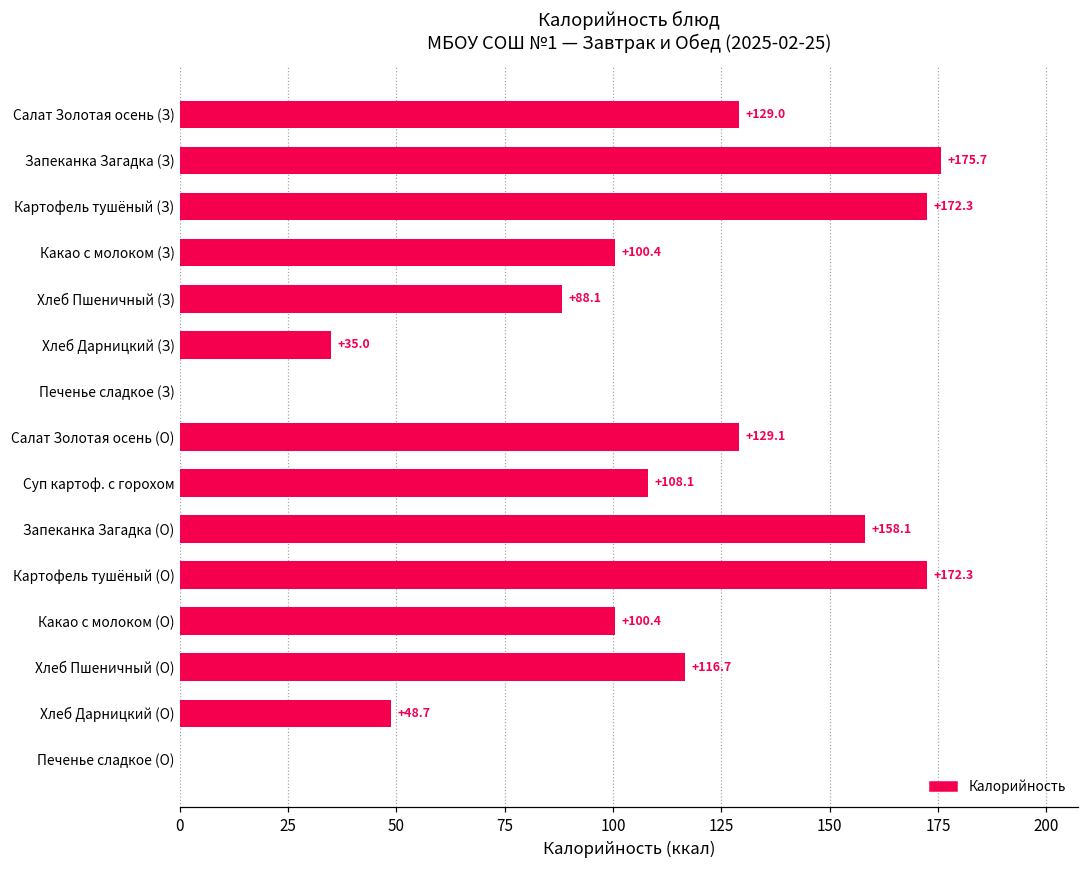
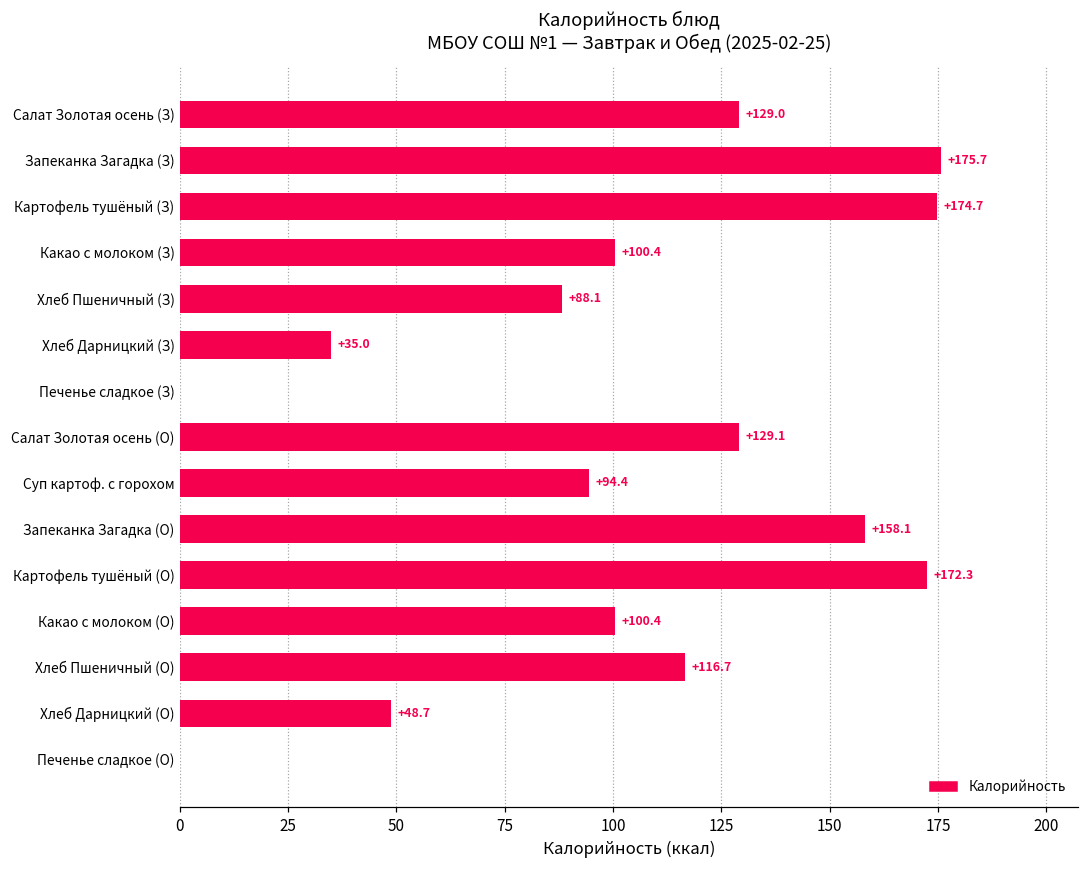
  {
    "Салат Золотая осень (З)": "+129.0",
    "Запеканка Загадка (З)": "+175.7",
-   "Картофель тушёный (З)": "+172.3",
+   "Картофель тушёный (З)": "+174.7",
    "Какао с молоком (З)": "+100.4",
    "Хлеб Пшеничный (З)": "+88.1",
    "Хлеб Дарницкий (З)": "+35.0",
    "Салат Золотая осень (О)": "+129.1",
-   "Суп картоф. с горохом": "+108.1",
+   "Суп картоф. с горохом": "+94.4",
    "Запеканка Загадка (О)": "+158.1",
    "Картофель тушёный (О)": "+172.3",
    "Какао с молоком (О)": "+100.4",
    "Хлеб Пшеничный (О)": "+116.7",
    "Хлеб Дарницкий (О)": "+48.7"
  }
